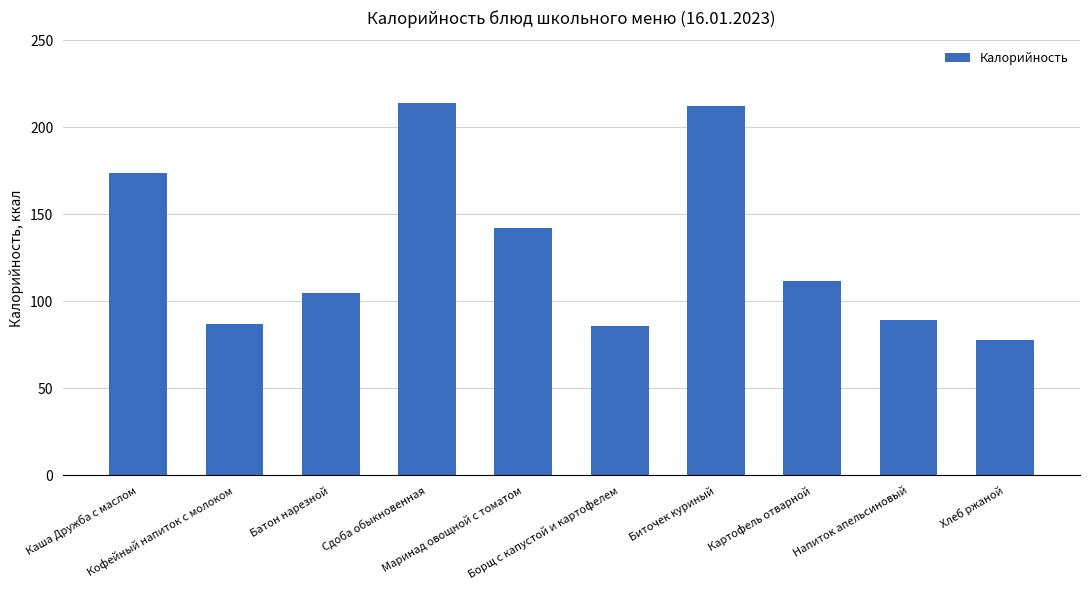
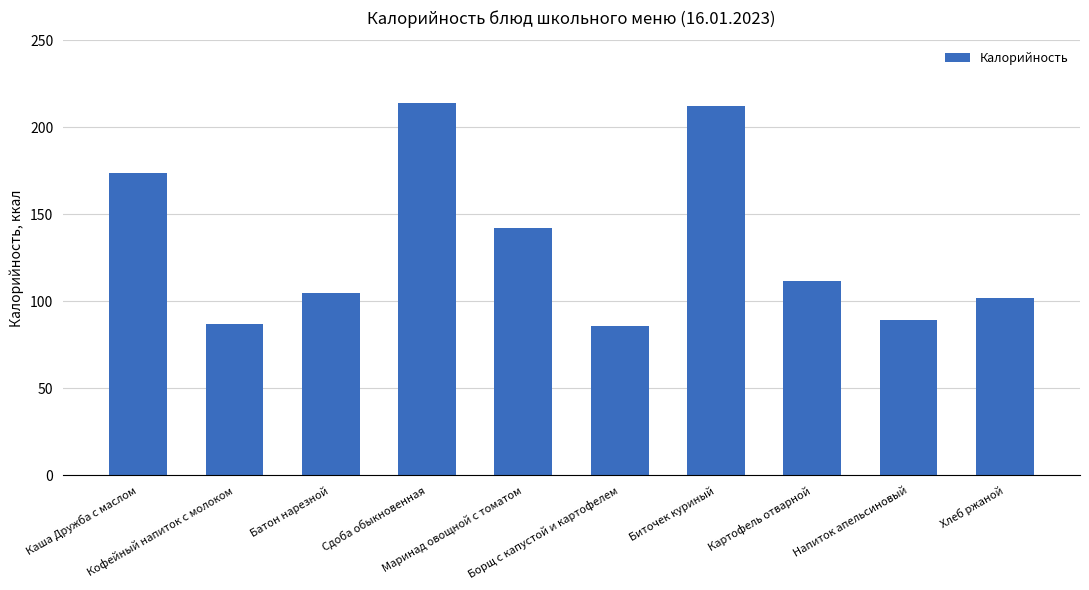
  {
    "Каша Дружба с маслом": 174,
    "Кофейный напиток с молоком": 87,
    "Батон нарезной": 105,
    "Сдоба обыкновенная": 214,
    "Маринад овощной с томатом": 142,
    "Борщ с капустой и картофелем": 86,
    "Биточек куриный": 212,
    "Картофель отварной": 111,
    "Напиток апельсиновый": 89,
-   "Хлеб ржаной": 78
+   "Хлеб ржаной": 102
  }
